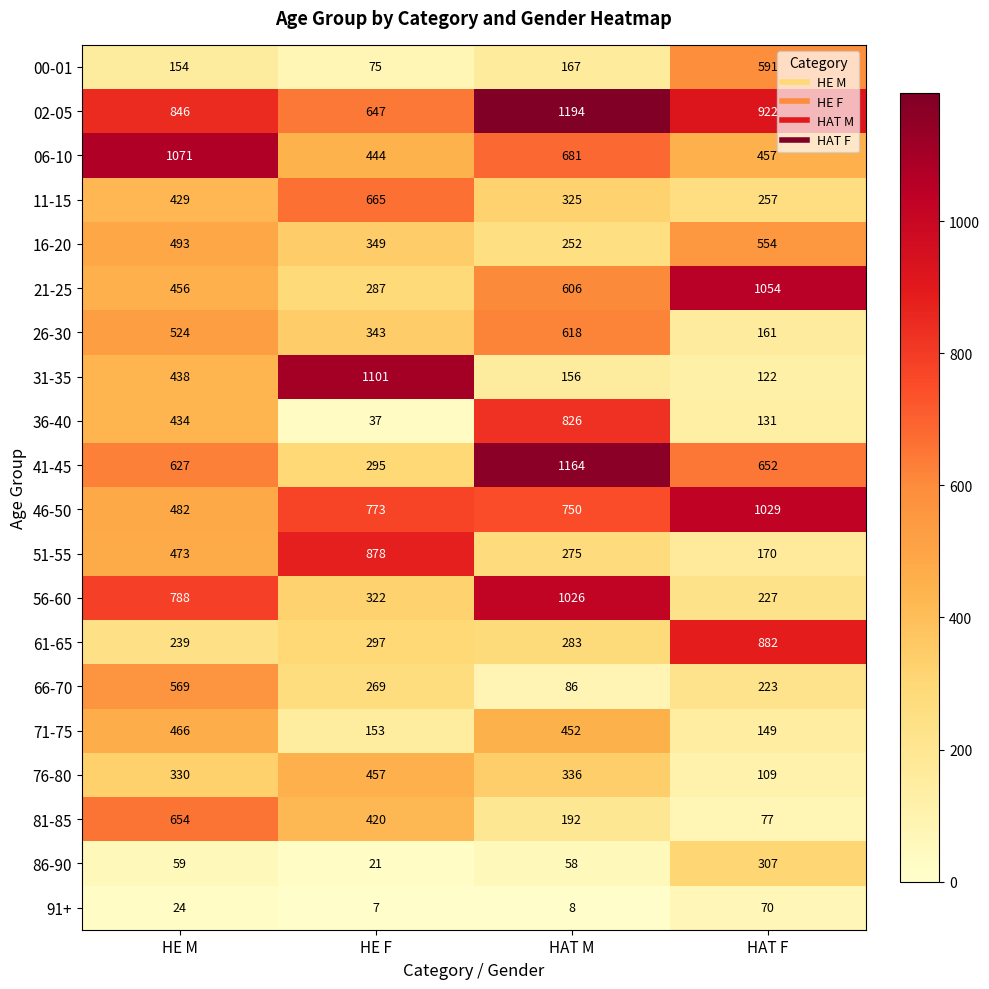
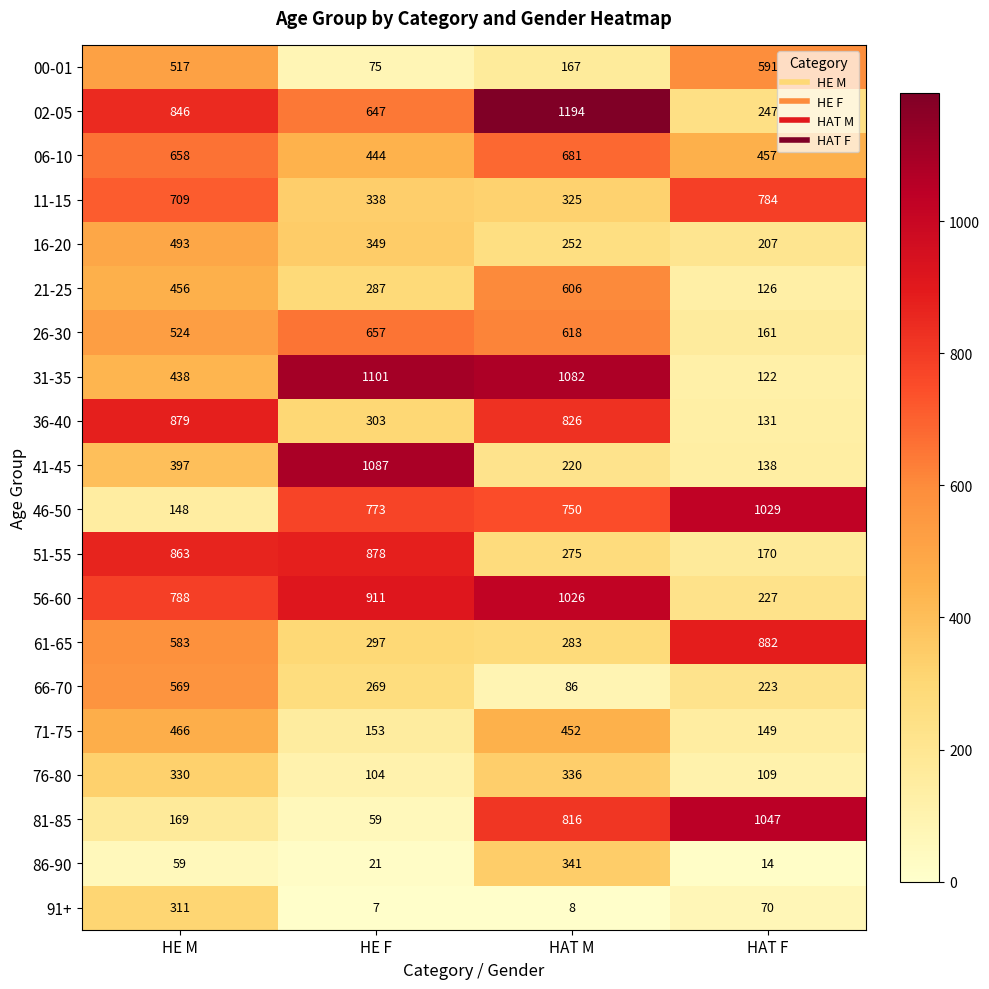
  {
    "00-01": {
-     "HE M": 154,
+     "HE M": 517,
      "HE F": 75,
      "HAT M": 167
    },
    "02-05": {
      "HE M": 846,
      "HE F": 647,
      "HAT M": 1194,
-     "HAT F": 922
+     "HAT F": 247
    },
    "06-10": {
-     "HE M": 1071,
+     "HE M": 658,
      "HE F": 444,
      "HAT M": 681
    },
    "11-15": {
-     "HE M": 429,
-     "HE F": 665,
+     "HE M": 709,
+     "HE F": 338,
      "HAT M": 325,
-     "HAT F": 257
+     "HAT F": 784
    },
    "16-20": {
      "HE M": 493,
      "HE F": 349,
      "HAT M": 252,
-     "HAT F": 554
+     "HAT F": 207
    },
    "21-25": {
      "HE M": 456,
      "HE F": 287,
      "HAT M": 606,
-     "HAT F": 1054
+     "HAT F": 126
    },
    "26-30": {
      "HE M": 524,
-     "HE F": 343,
+     "HE F": 657,
      "HAT M": 618,
      "HAT F": 161
    },
    "31-35": {
      "HE M": 438,
      "HE F": 1101,
-     "HAT M": 156,
+     "HAT M": 1082,
      "HAT F": 122
    },
    "36-40": {
-     "HE M": 434,
-     "HE F": 37,
+     "HE M": 879,
+     "HE F": 303,
      "HAT M": 826,
      "HAT F": 131
    },
    "41-45": {
-     "HE M": 627,
-     "HE F": 295,
-     "HAT M": 1164,
-     "HAT F": 652
+     "HE M": 397,
+     "HE F": 1087,
+     "HAT M": 220,
+     "HAT F": 138
    },
    "46-50": {
-     "HE M": 482,
+     "HE M": 148,
      "HE F": 773,
      "HAT M": 750,
      "HAT F": 1029
    },
    "51-55": {
-     "HE M": 473,
+     "HE M": 863,
      "HE F": 878,
      "HAT M": 275,
      "HAT F": 170
    },
    "56-60": {
      "HE M": 788,
-     "HE F": 322,
+     "HE F": 911,
      "HAT M": 1026,
      "HAT F": 227
    },
    "61-65": {
-     "HE M": 239,
+     "HE M": 583,
      "HE F": 297,
      "HAT M": 283,
      "HAT F": 882
    },
    "66-70": {
      "HE M": 569,
      "HE F": 269,
      "HAT M": 86,
      "HAT F": 223
    },
    "71-75": {
      "HE M": 466,
      "HE F": 153,
      "HAT M": 452,
      "HAT F": 149
    },
    "76-80": {
      "HE M": 330,
-     "HE F": 457,
+     "HE F": 104,
      "HAT M": 336,
      "HAT F": 109
    },
    "81-85": {
-     "HE M": 654,
-     "HE F": 420,
-     "HAT M": 192,
-     "HAT F": 77
+     "HE M": 169,
+     "HE F": 59,
+     "HAT M": 816,
+     "HAT F": 1047
    },
    "86-90": {
      "HE M": 59,
      "HE F": 21,
-     "HAT M": 58,
-     "HAT F": 307
+     "HAT M": 341,
+     "HAT F": 14
    },
    "91+": {
-     "HE M": 24,
+     "HE M": 311,
      "HE F": 7,
      "HAT M": 8,
      "HAT F": 70
    }
  }
